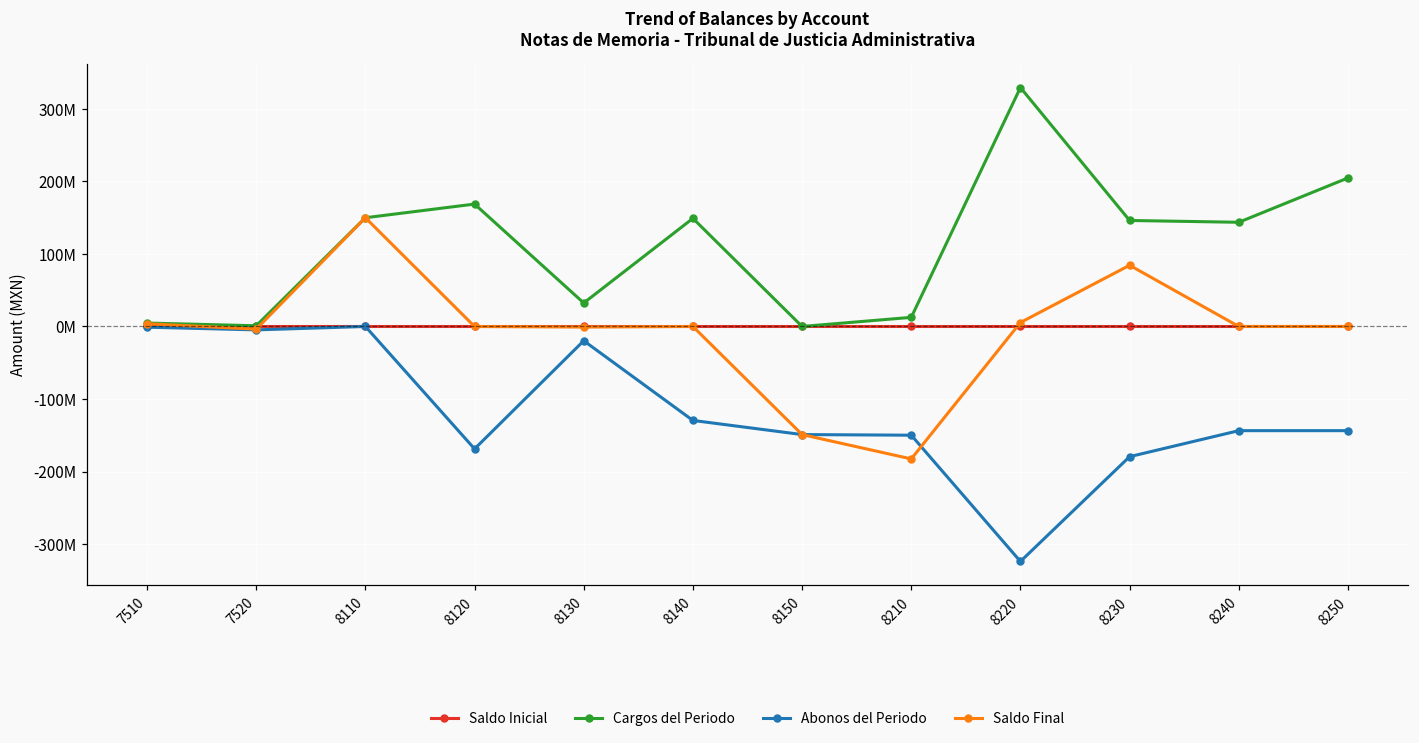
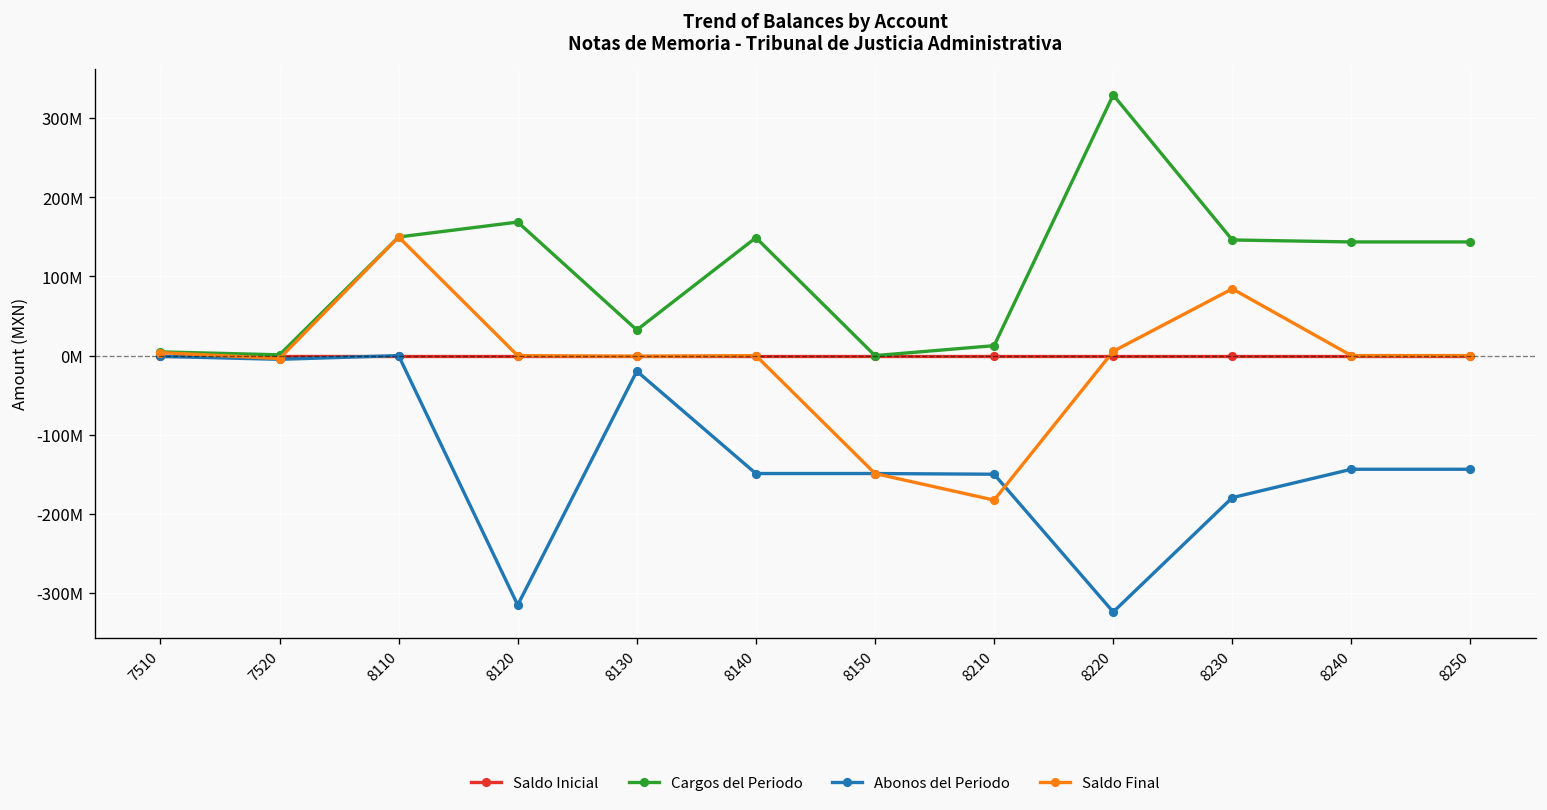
  {
    "Saldo Inicial": {
      "8210": 0,
      "8220": 0,
      "8230": 0
    },
    "Cargos del Periodo": {
      "8120": 170000000,
      "8130": 30000000,
      "8140": 150000000,
      "8210": 10000000,
      "8220": 330000000,
      "8230": 150000000,
      "8240": 140000000,
-     "8250": 200000000
+     "8250": 140000000
    },
    "Abonos del Periodo": {
-     "8120": -170000000,
+     "8120": -320000000,
      "8130": -20000000,
-     "8140": -130000000,
+     "8140": -150000000,
      "8210": -150000000,
      "8220": -320000000,
      "8230": -180000000,
      "8240": -140000000,
      "8250": -140000000
    },
    "Saldo Final": {
      "8210": -180000000,
      "8220": 10000000,
      "8230": 80000000
    }
  }
